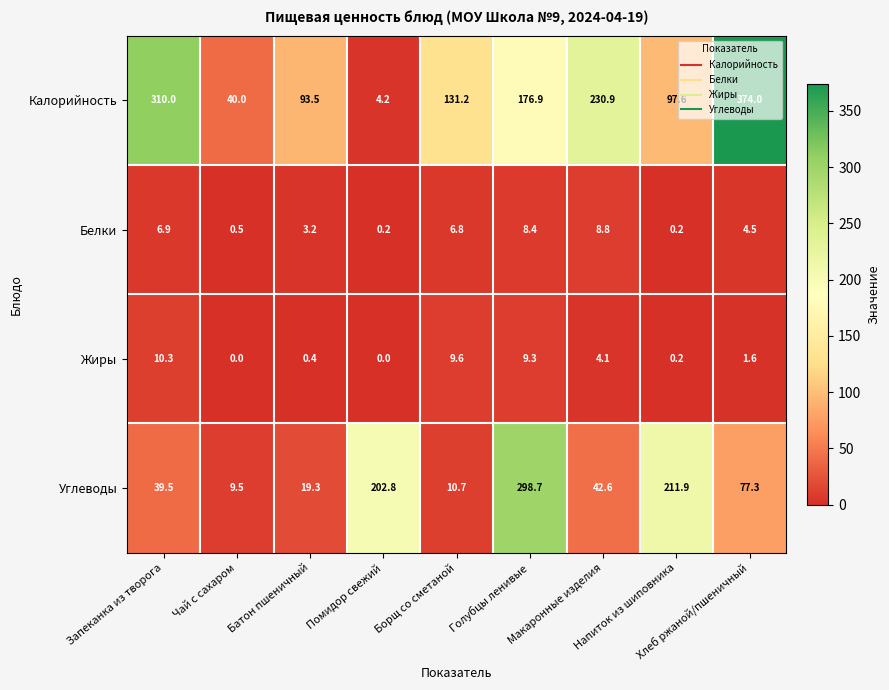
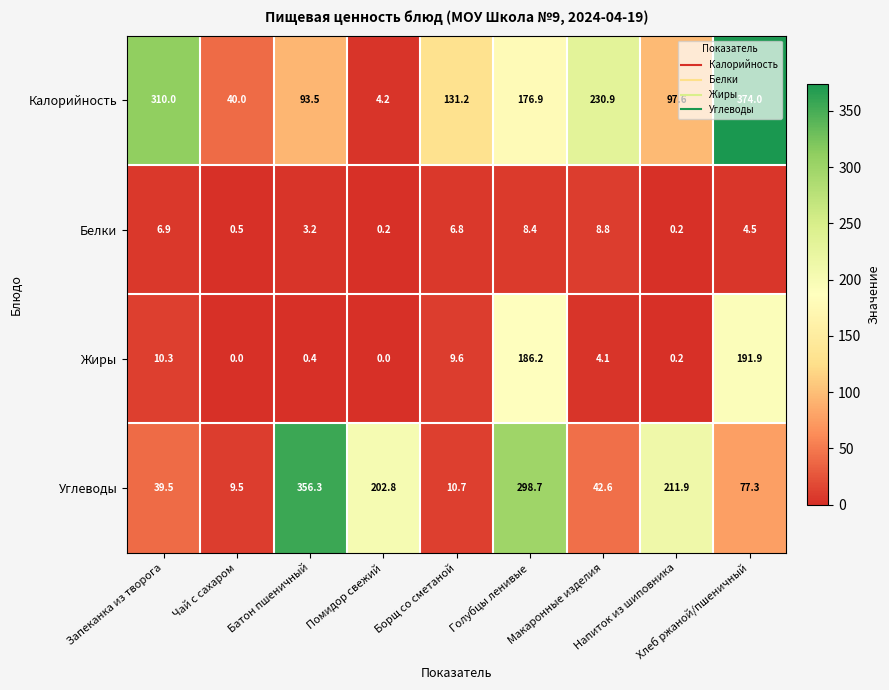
  {
    "Калорийность": {
      "Запеканка из творога": 310.0,
      "Чай с сахаром": 40.0,
      "Батон пшеничный": 93.5,
      "Помидор свежий": 4.2,
      "Борщ со сметаной": 131.2,
      "Голубцы ленивые": 176.9,
      "Макаронные изделия": 230.9
    },
    "Белки": {
      "Запеканка из творога": 6.9,
      "Чай с сахаром": 0.5,
      "Батон пшеничный": 3.2,
      "Помидор свежий": 0.2,
      "Борщ со сметаной": 6.8,
      "Голубцы ленивые": 8.4,
      "Макаронные изделия": 8.8,
      "Напиток из шиповника": 0.2,
      "Хлеб ржаной/пшеничный": 4.5
    },
    "Жиры": {
      "Запеканка из творога": 10.3,
      "Чай с сахаром": 0.0,
      "Батон пшеничный": 0.4,
      "Помидор свежий": 0.0,
      "Борщ со сметаной": 9.6,
-     "Голубцы ленивые": 9.3,
+     "Голубцы ленивые": 186.2,
      "Макаронные изделия": 4.1,
      "Напиток из шиповника": 0.2,
-     "Хлеб ржаной/пшеничный": 1.6
+     "Хлеб ржаной/пшеничный": 191.9
    },
    "Углеводы": {
      "Запеканка из творога": 39.5,
      "Чай с сахаром": 9.5,
-     "Батон пшеничный": 19.3,
+     "Батон пшеничный": 356.3,
      "Помидор свежий": 202.8,
      "Борщ со сметаной": 10.7,
      "Голубцы ленивые": 298.7,
      "Макаронные изделия": 42.6,
      "Напиток из шиповника": 211.9,
      "Хлеб ржаной/пшеничный": 77.3
    }
  }
